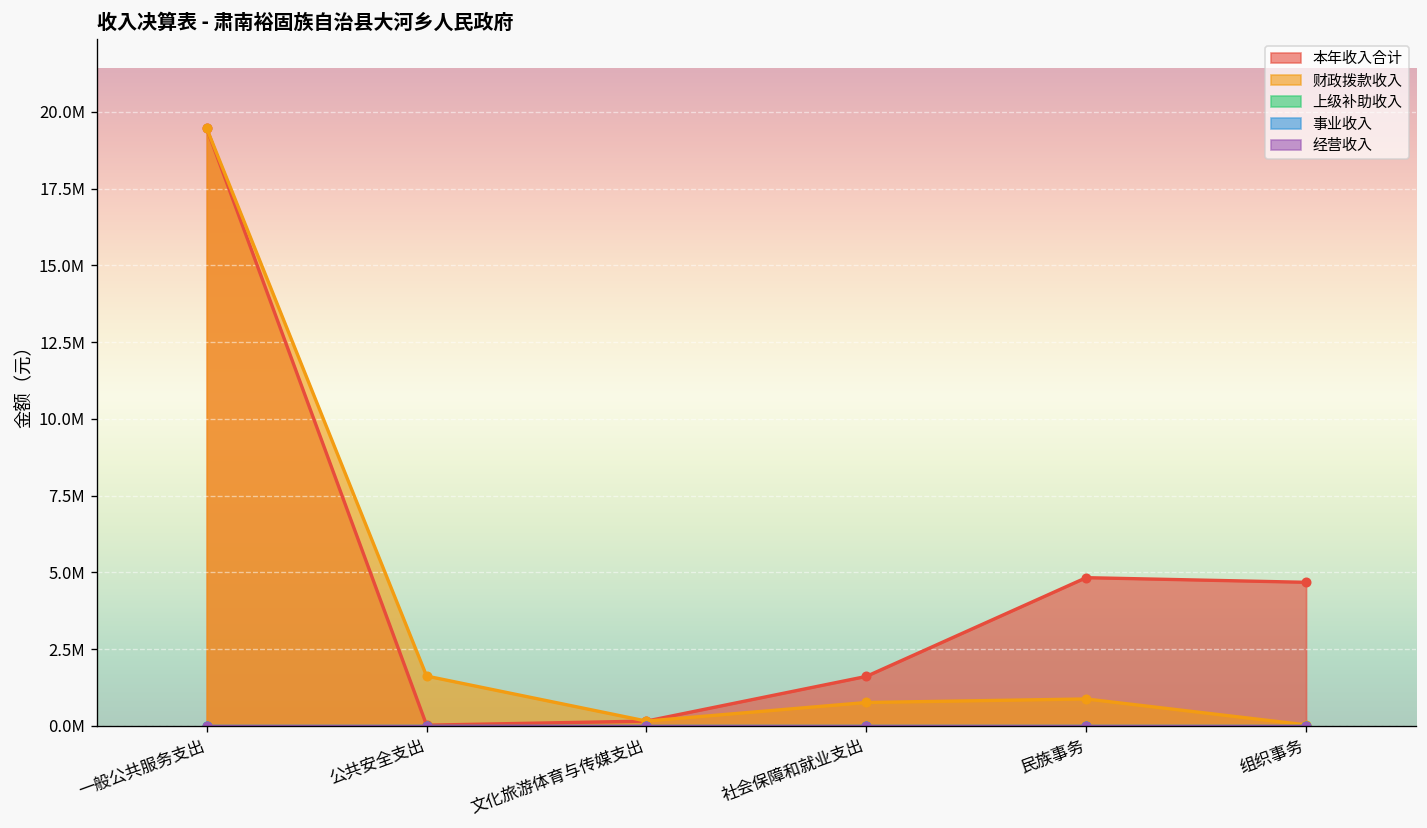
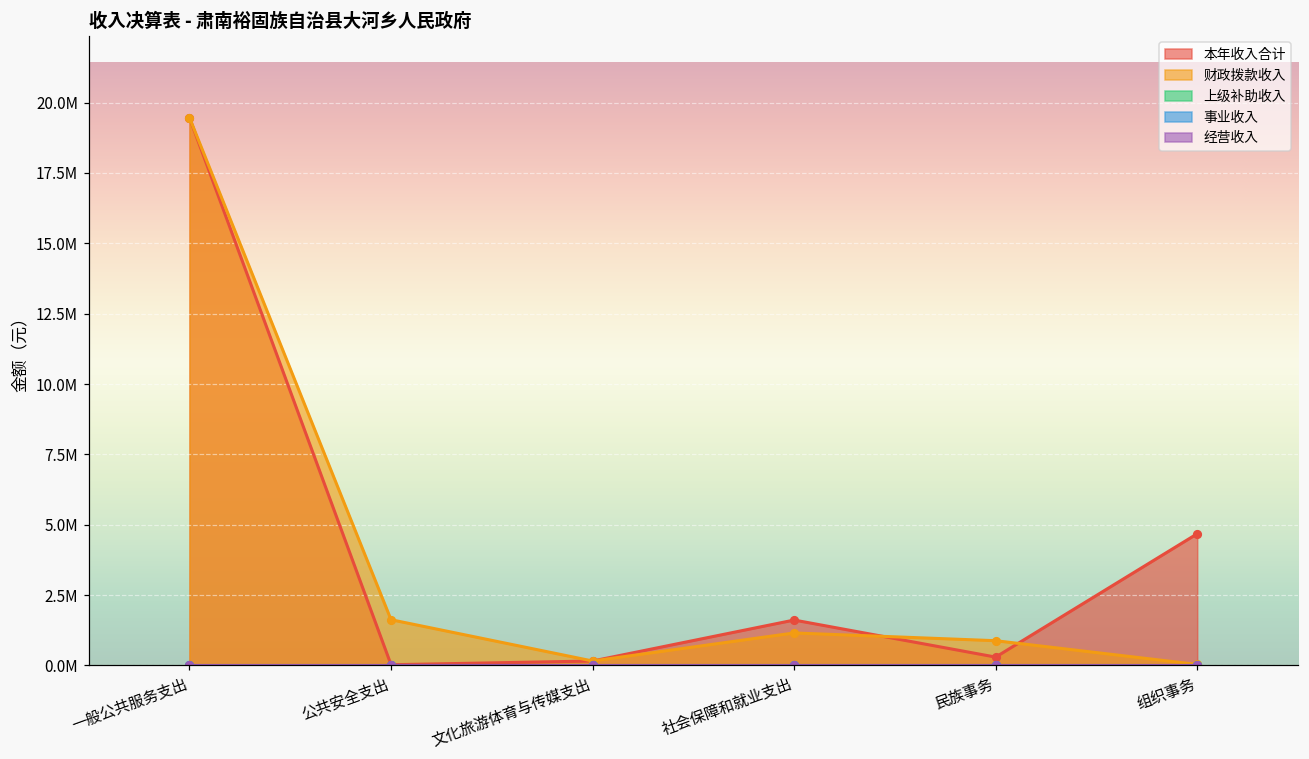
  {
    "本年收入合计": {
      "社会保障和就业支出": 1600000,
-     "民族事务": 4800000,
+     "民族事务": 300000,
      "组织事务": 4700000
    },
    "财政拨款收入": {
      "公共安全支出": 1600000,
-     "社会保障和就业支出": 800000,
+     "社会保障和就业支出": 1200000,
      "民族事务": 900000
    },
    "经营收入": {
      "一般公共服务支出": 0,
      "文化旅游体育与传媒支出": 0,
      "社会保障和就业支出": 0,
      "民族事务": 0
    }
  }
